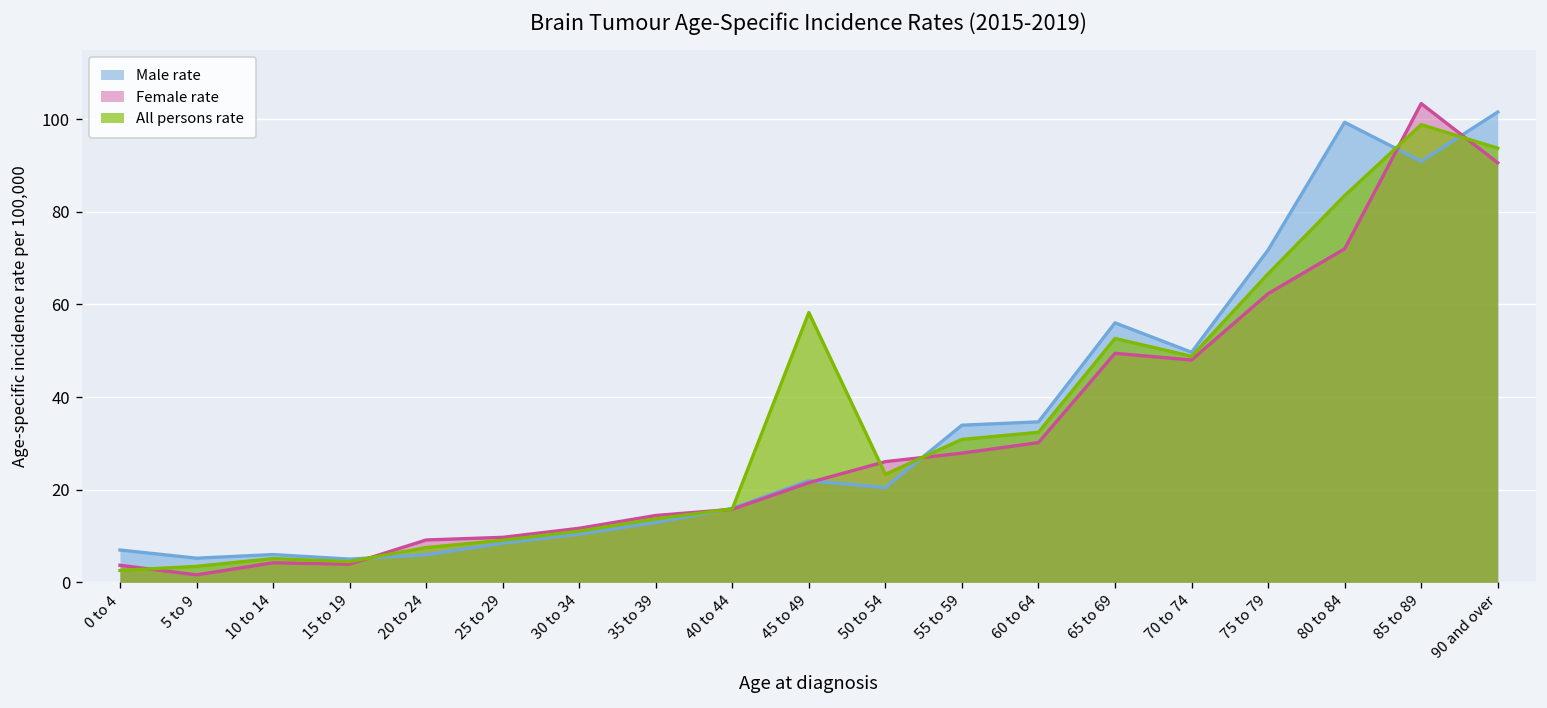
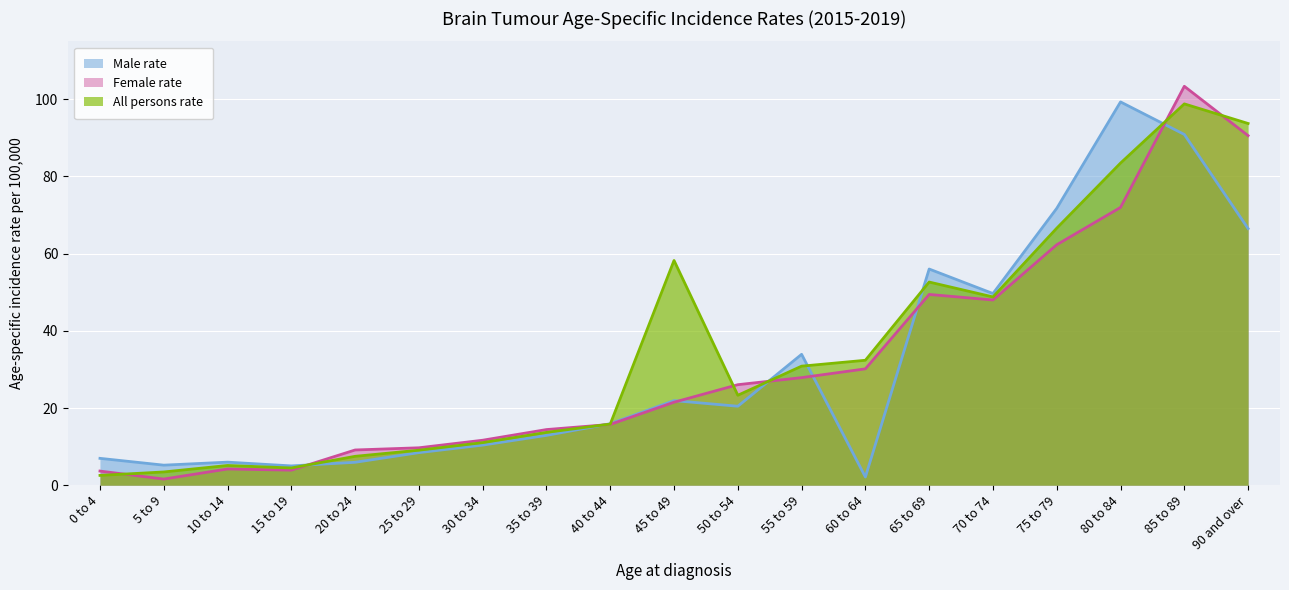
  {
    "Male rate": {
      "0 to 4": 7,
      "5 to 9": 5,
      "10 to 14": 6,
      "20 to 24": 6,
      "35 to 39": 13,
      "50 to 54": 20,
      "55 to 59": 34,
-     "60 to 64": 35,
+     "60 to 64": 2,
      "65 to 69": 56,
      "70 to 74": 50,
      "75 to 79": 72,
      "80 to 84": 99,
      "85 to 89": 91,
-     "90 and over": 102
+     "90 and over": 66
    },
    "Female rate": {
      "0 to 4": 4,
      "5 to 9": 2,
      "10 to 14": 4,
      "20 to 24": 9,
      "35 to 39": 14,
      "50 to 54": 26,
      "55 to 59": 28,
      "60 to 64": 30,
      "65 to 69": 49,
      "70 to 74": 48,
      "75 to 79": 62,
      "80 to 84": 72,
      "85 to 89": 103,
      "90 and over": 91
    },
    "All persons rate": {
      "0 to 4": 3,
      "5 to 9": 3,
      "10 to 14": 5,
      "20 to 24": 7,
      "35 to 39": 14,
      "45 to 49": 58,
      "50 to 54": 23,
      "55 to 59": 31,
      "60 to 64": 32,
      "65 to 69": 53,
      "70 to 74": 49,
      "75 to 79": 67,
      "80 to 84": 83,
      "85 to 89": 99,
      "90 and over": 94
    }
  }
